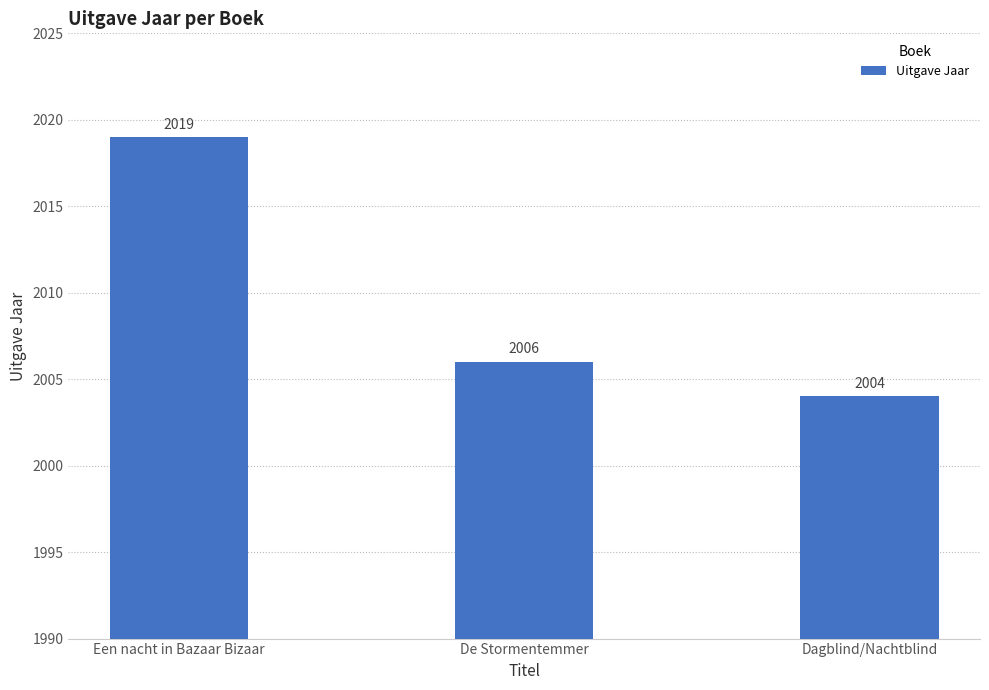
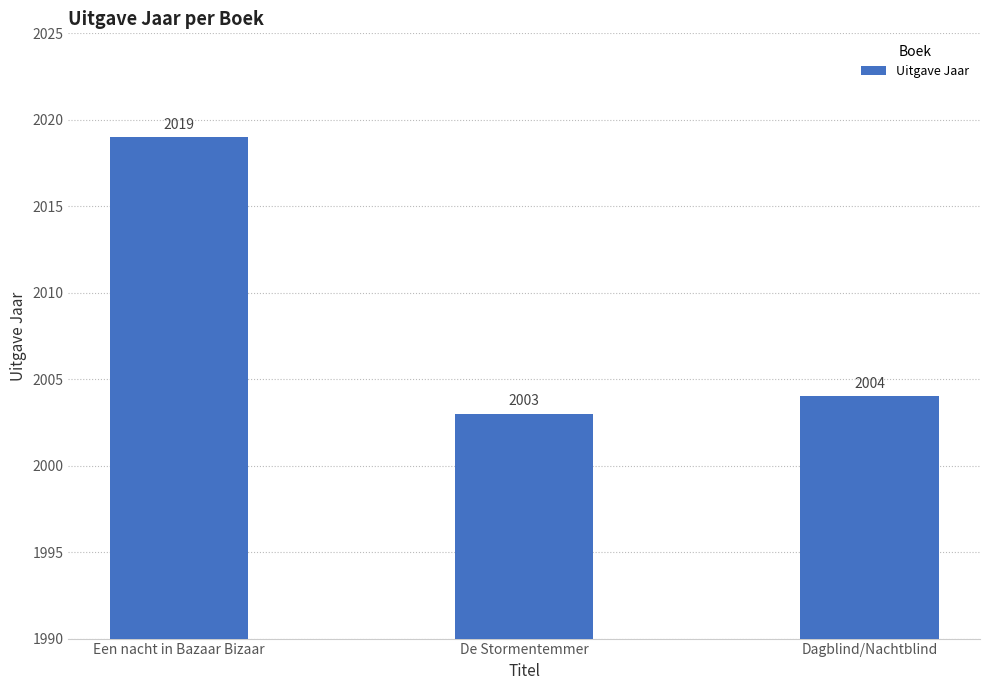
  {
    "Een nacht in Bazaar Bizaar": 2019,
-   "De Stormentemmer": 2006,
+   "De Stormentemmer": 2003,
    "Dagblind/Nachtblind": 2004
  }
